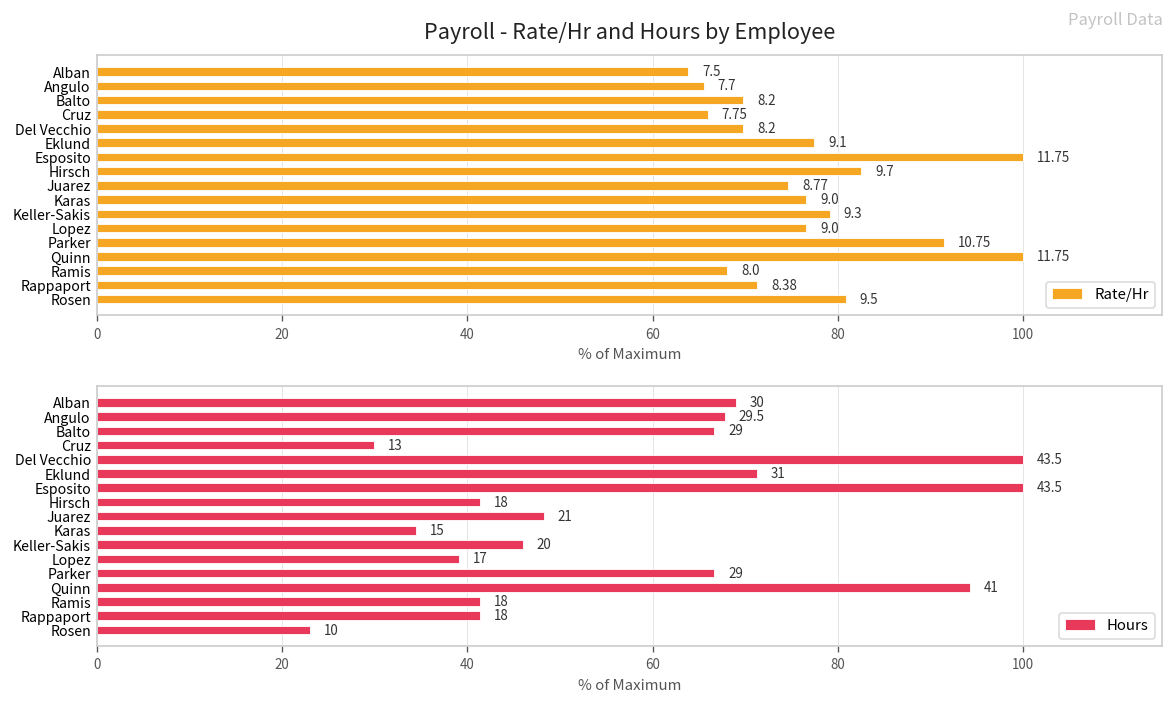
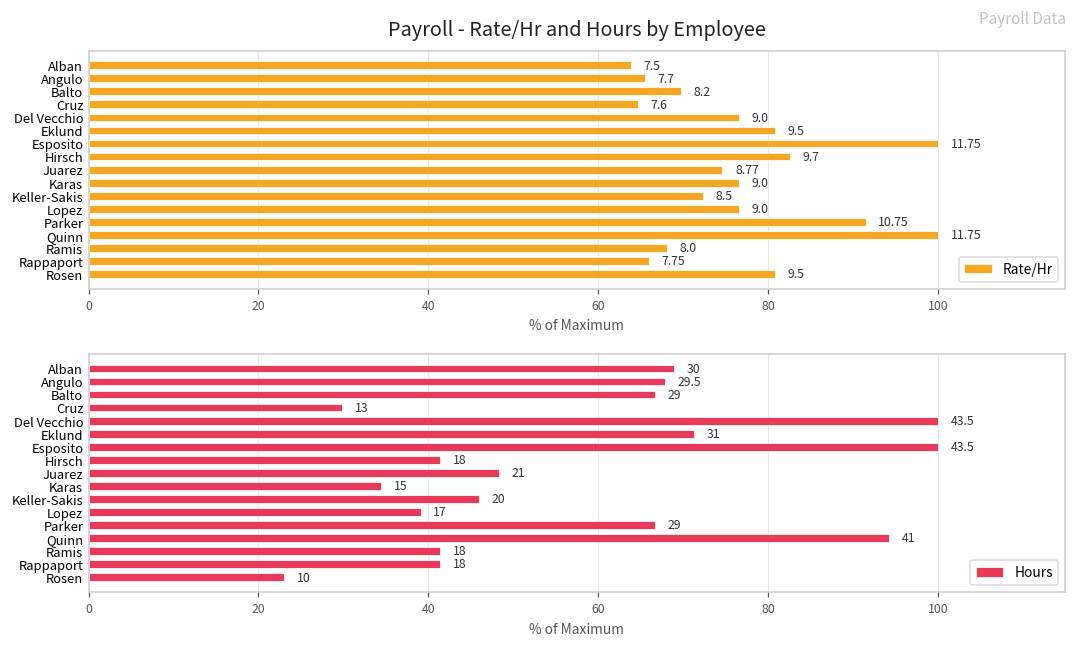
  {
    "Payroll - Rate/Hr and Hours by Employee": {
-     "Cruz": 7.75,
-     "Del Vecchio": 8.2,
-     "Eklund": 9.1,
-     "Keller-Sakis": 9.3,
-     "Rappaport": 8.38
+     "Cruz": 7.6,
+     "Del Vecchio": 9.0,
+     "Eklund": 9.5,
+     "Keller-Sakis": 8.5,
+     "Rappaport": 7.75
    }
  }
